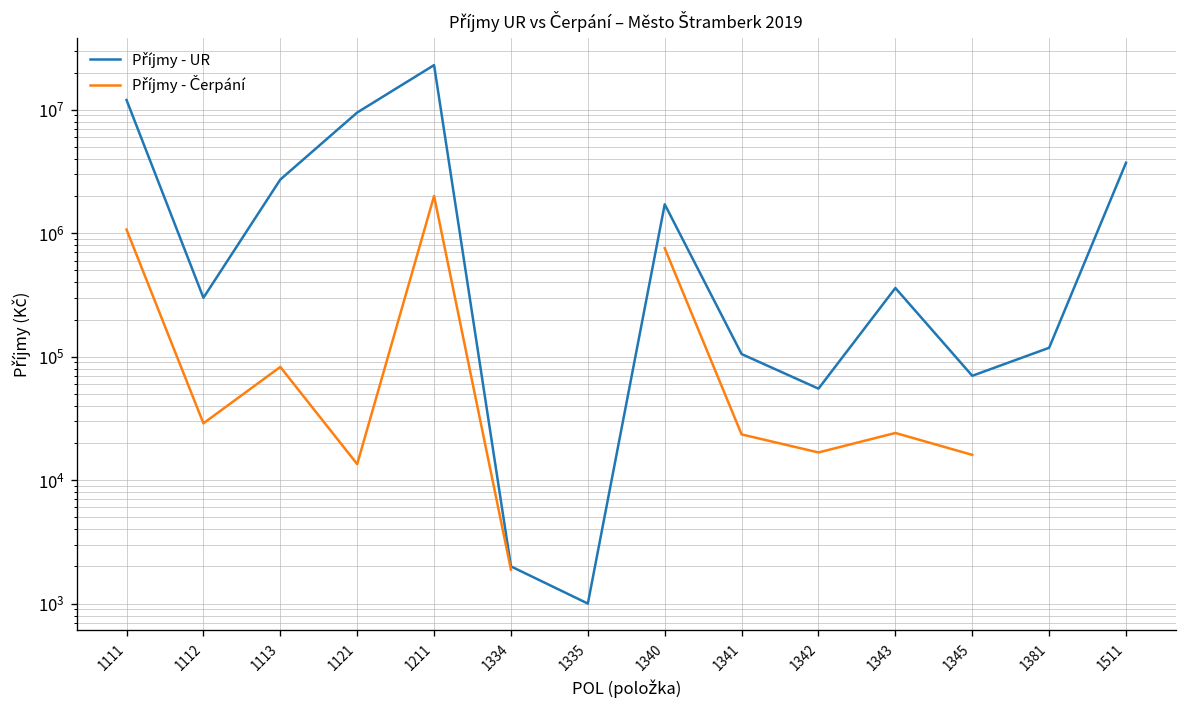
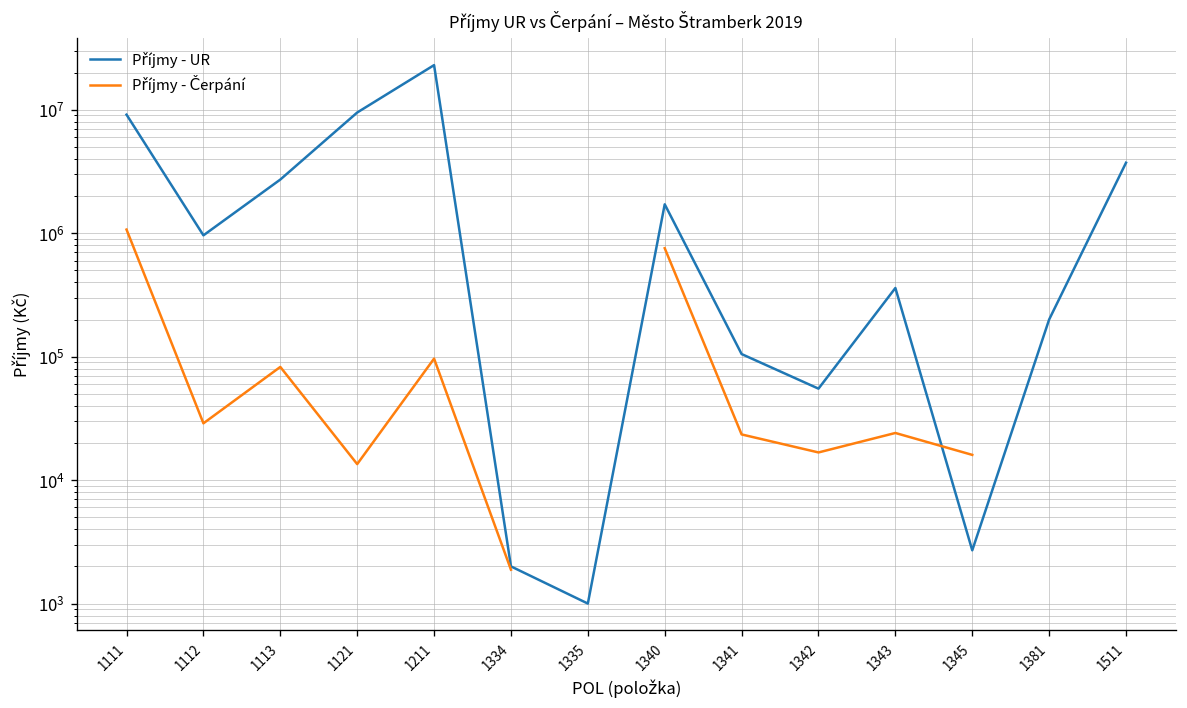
  {
    "Příjmy - UR": {
-     "1111": 12000000,
-     "1112": 300000,
+     "1111": 9000000,
+     "1112": 1000000,
      "1113": 2700000,
      "1121": 10000000,
      "1211": 23000000,
      "1334": 2000,
      "1335": 1000,
      "1340": 1700000,
      "1341": 110000,
      "1342": 60000,
      "1343": 360000,
-     "1345": 70000,
-     "1381": 120000,
+     "1345": 2700,
+     "1381": 200000,
      "1511": 3700000
    },
    "Příjmy - Čerpání": {
      "1111": 1100000,
      "1112": 29000,
      "1113": 80000,
      "1121": 13000,
-     "1211": 2000000,
+     "1211": 100000,
      "1334": 1900,
      "1340": 800000,
      "1341": 23000,
      "1342": 17000,
      "1343": 24000,
      "1345": 16000,
      "1511": 70000
    }
  }
